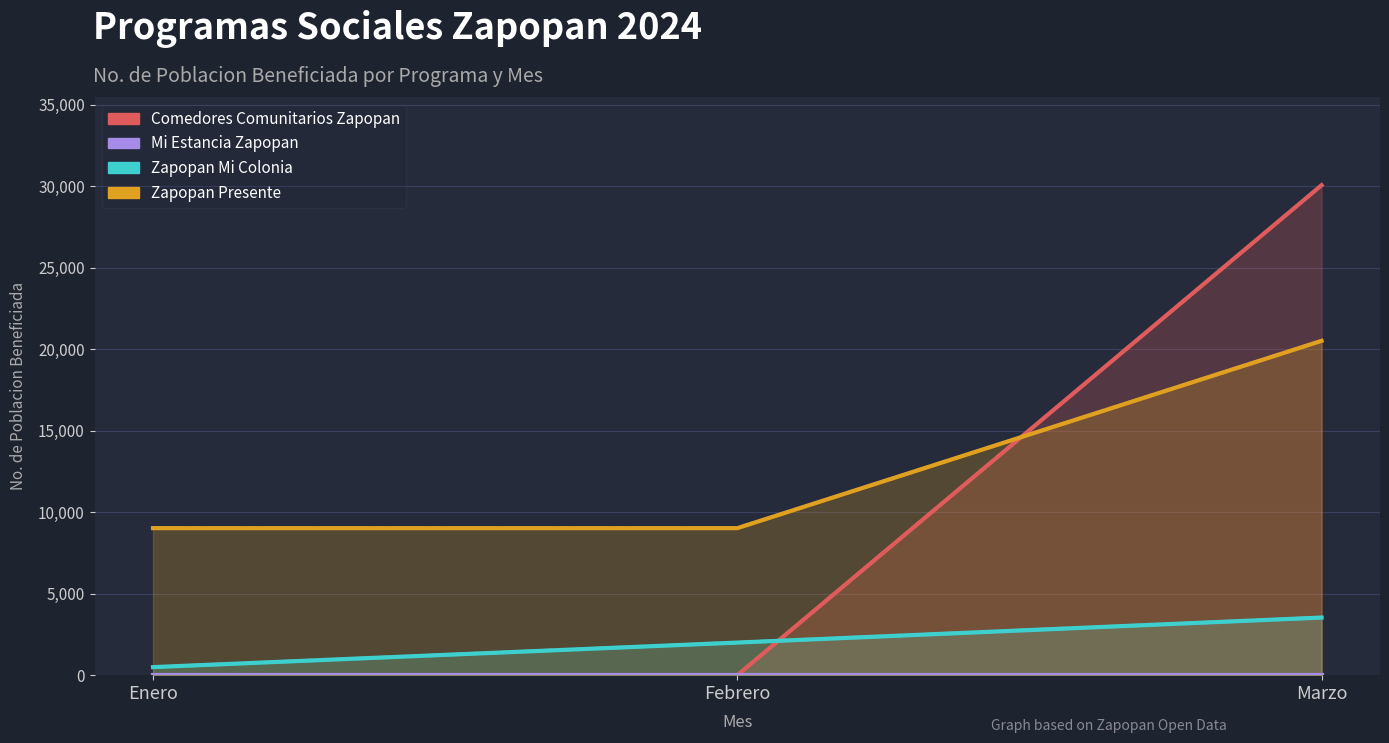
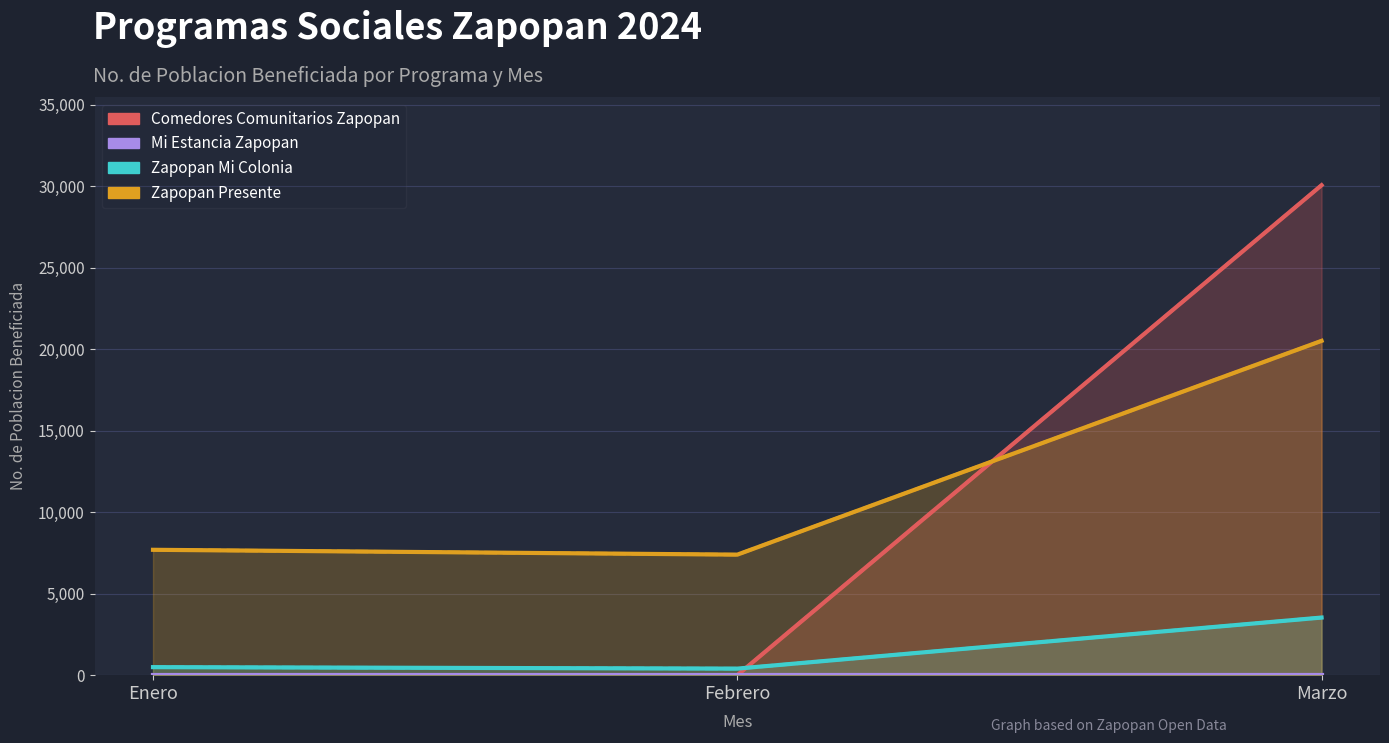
  {
    "Comedores Comunitarios Zapopan": {
      "Marzo": "30,100"
    },
    "Mi Estancia Zapopan": {
      "Marzo": "0"
    },
    "Zapopan Mi Colonia": {
      "Enero": "500",
-     "Febrero": "2,000",
+     "Febrero": "400",
      "Marzo": "3,500"
    },
    "Zapopan Presente": {
-     "Enero": "9,000",
-     "Febrero": "9,000",
+     "Enero": "7,700",
+     "Febrero": "7,400",
      "Marzo": "20,500"
    }
  }
